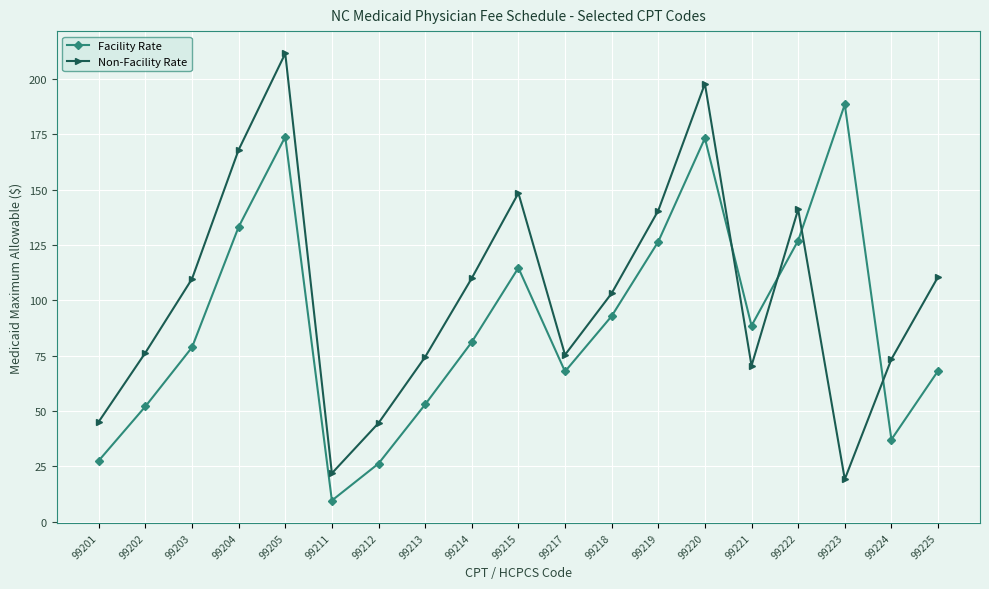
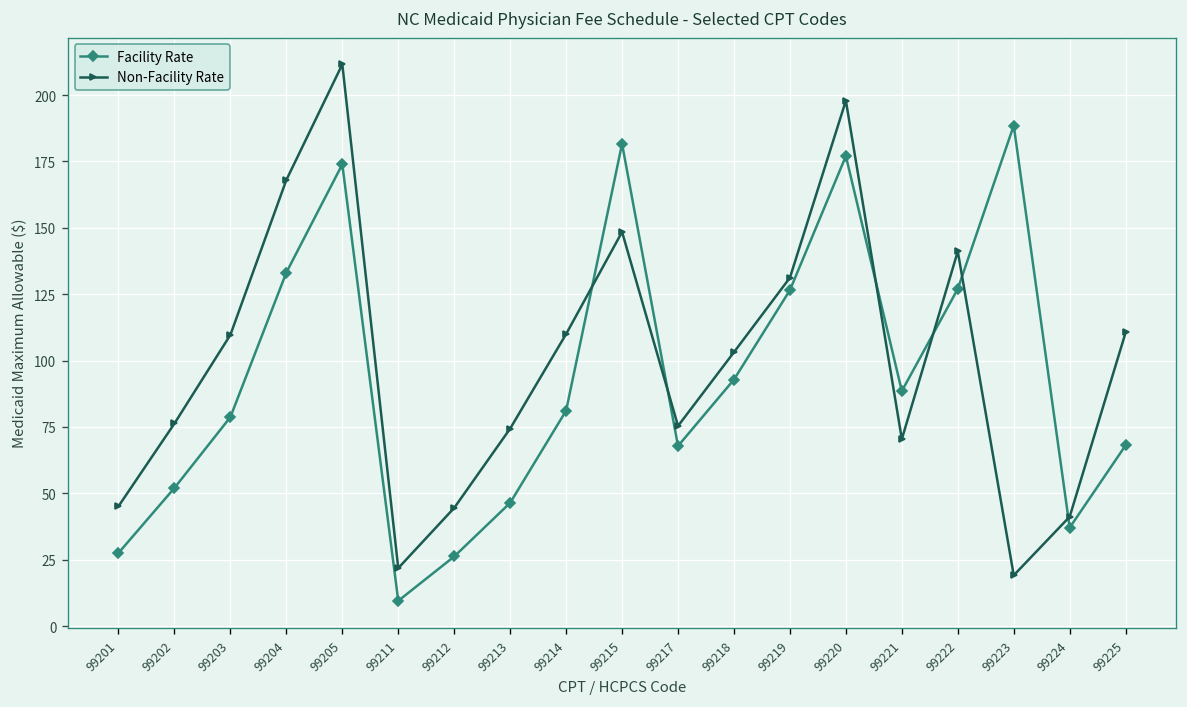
  {
    "Facility Rate": {
      "99201": 28,
      "99202": 52,
      "99203": 79,
      "99204": 133,
      "99205": 174,
      "99211": 10,
      "99212": 26,
-     "99213": 53,
+     "99213": 46,
      "99214": 81,
-     "99215": 115,
+     "99215": 182,
      "99217": 68,
      "99218": 93,
      "99219": 127,
-     "99220": 173,
+     "99220": 177,
      "99221": 89,
      "99222": 127,
      "99223": 189,
      "99224": 37,
      "99225": 68
    },
    "Non-Facility Rate": {
      "99201": 45,
      "99202": 76,
      "99203": 110,
      "99204": 168,
      "99205": 212,
      "99211": 22,
      "99212": 45,
      "99213": 74,
      "99214": 110,
      "99215": 148,
      "99217": 75,
      "99218": 103,
-     "99219": 141,
+     "99219": 131,
      "99220": 198,
      "99221": 70,
      "99222": 141,
      "99223": 19,
-     "99224": 73,
+     "99224": 41,
      "99225": 111
    }
  }
